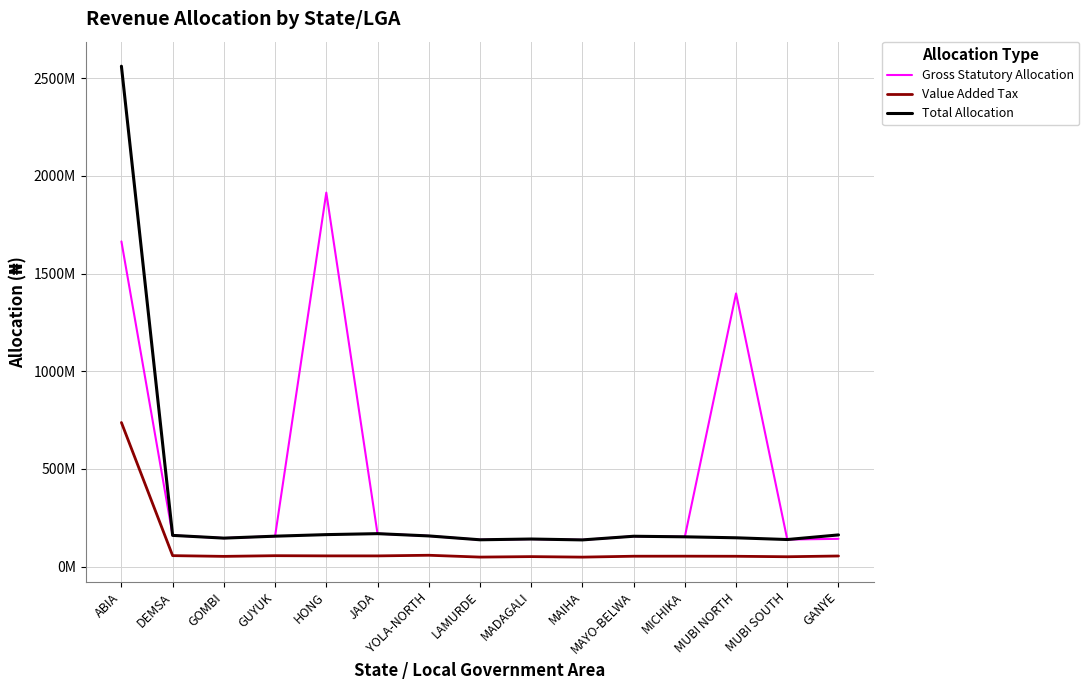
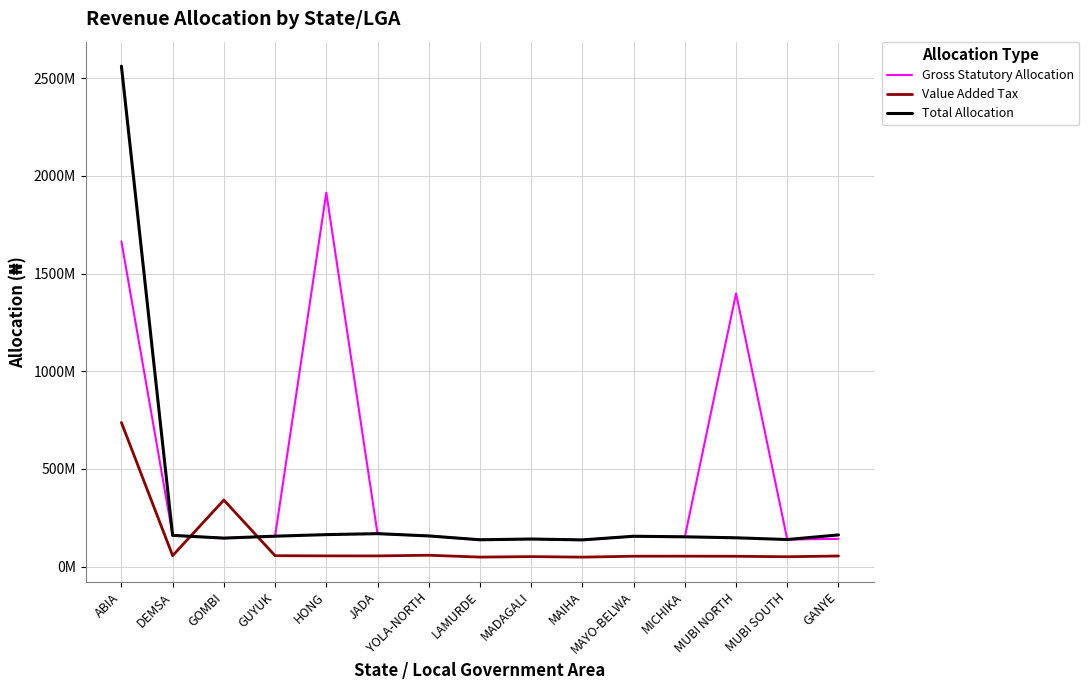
  {
    "Gross Statutory Allocation": {
      "ABIA": 1660000000,
      "HONG": 1910000000,
      "MUBI NORTH": 1400000000,
      "GANYE": 140000000
    },
    "Value Added Tax": {
      "ABIA": 740000000,
      "DEMSA": 60000000,
-     "GOMBI": 50000000,
+     "GOMBI": 340000000,
      "GUYUK": 60000000,
      "HONG": 50000000,
      "JADA": 50000000,
      "YOLA-NORTH": 60000000,
      "LAMURDE": 50000000,
      "MADAGALI": 50000000,
      "MAIHA": 50000000,
      "MAYO-BELWA": 50000000,
      "MICHIKA": 50000000,
      "MUBI NORTH": 50000000,
      "MUBI SOUTH": 50000000,
      "GANYE": 50000000
    },
    "Total Allocation": {
      "ABIA": 2560000000,
      "HONG": 160000000,
      "MUBI NORTH": 150000000,
      "GANYE": 160000000
    }
  }
